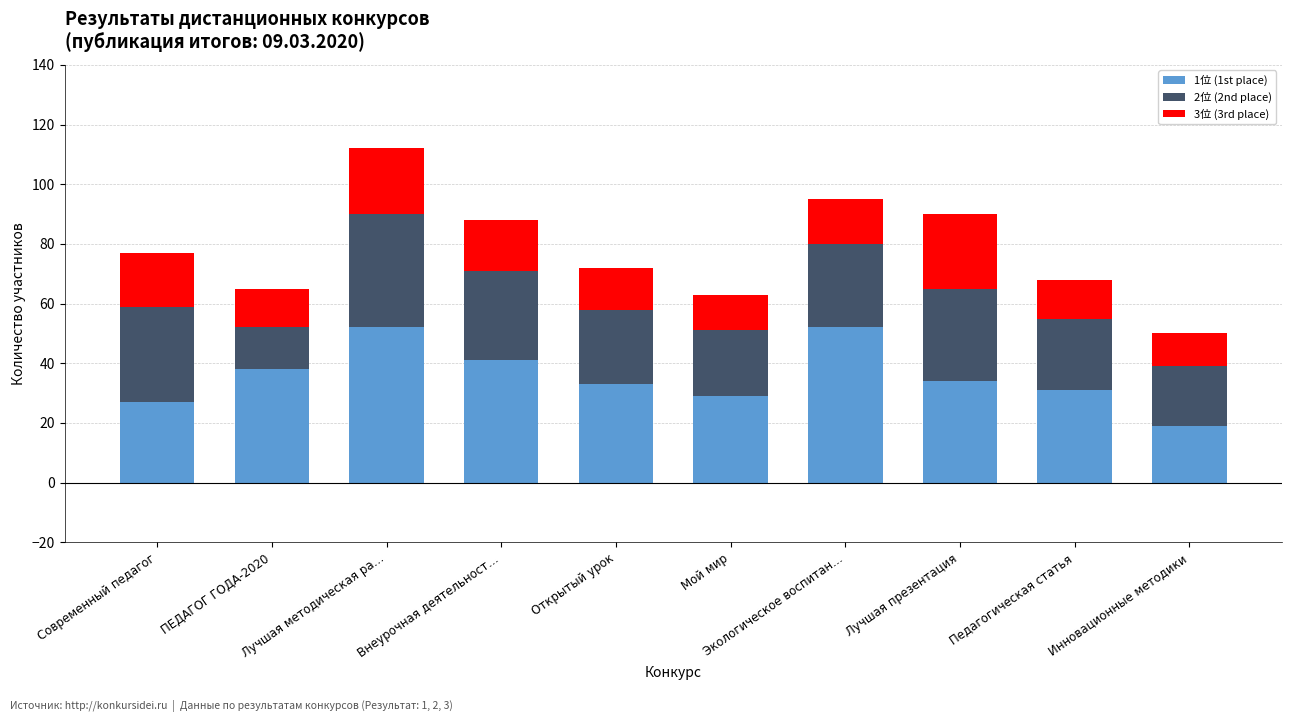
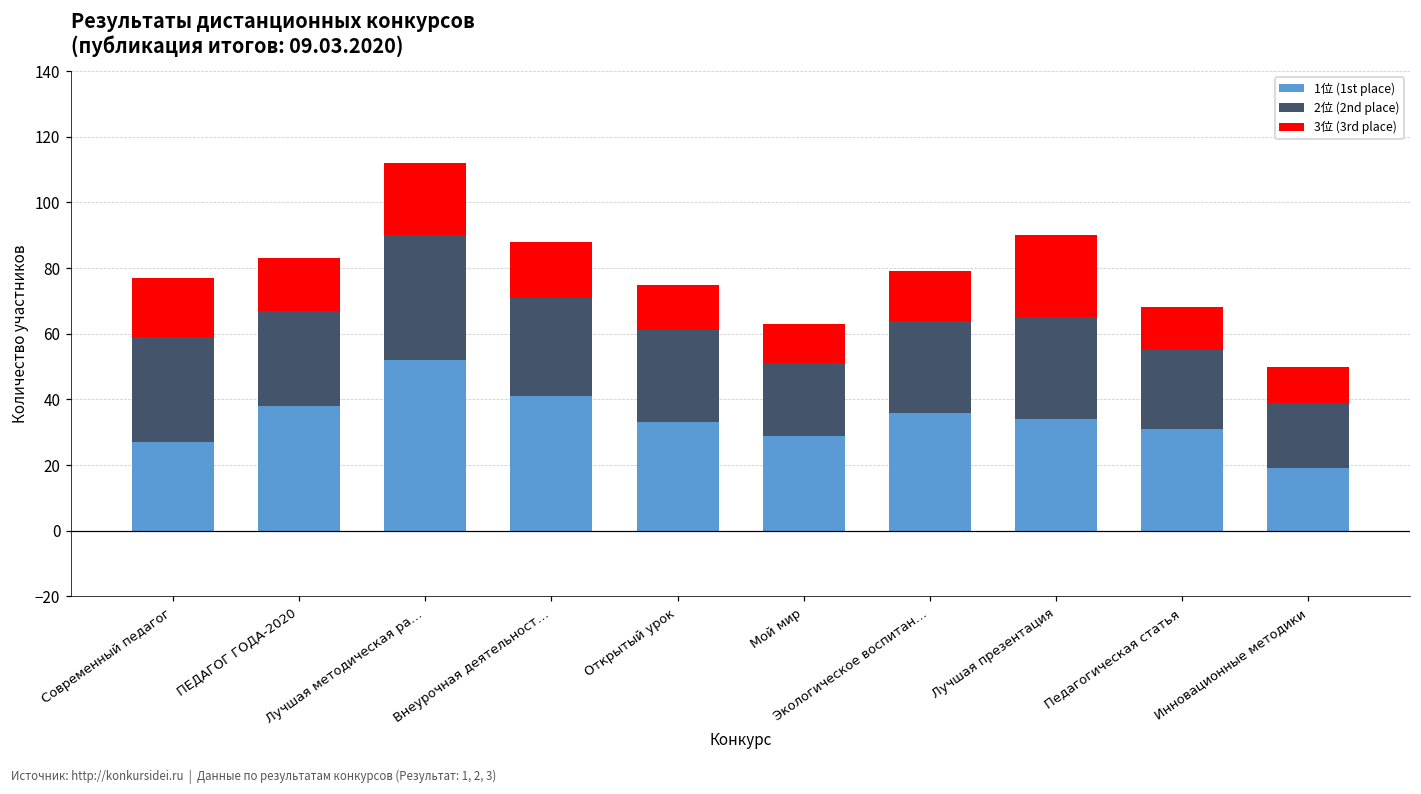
  {
    "1位 (1st place)": {
      "Современный педагог": 27,
      "ПЕДАГОГ ГОДА-2020": 38,
      "Лучшая методическая ра…": 52,
      "Внеурочная деятельност…": 41,
      "Открытый урок": 33,
      "Мой мир": 29,
-     "Экологическое воспитан…": 52,
+     "Экологическое воспитан…": 36,
      "Лучшая презентация": 34,
      "Педагогическая статья": 31,
      "Инновационные методики": 19
    },
    "2位 (2nd place)": {
      "Современный педагог": 32,
-     "ПЕДАГОГ ГОДА-2020": 14,
+     "ПЕДАГОГ ГОДА-2020": 29,
      "Лучшая методическая ра…": 38,
      "Внеурочная деятельност…": 30,
-     "Открытый урок": 25,
+     "Открытый урок": 28,
      "Мой мир": 22,
      "Экологическое воспитан…": 28,
      "Лучшая презентация": 31,
      "Педагогическая статья": 24,
      "Инновационные методики": 20
    },
    "3位 (3rd place)": {
      "Современный педагог": 18,
-     "ПЕДАГОГ ГОДА-2020": 13,
+     "ПЕДАГОГ ГОДА-2020": 16,
      "Лучшая методическая ра…": 22,
      "Внеурочная деятельност…": 17,
      "Открытый урок": 14,
      "Мой мир": 12,
      "Экологическое воспитан…": 15,
      "Лучшая презентация": 25,
      "Педагогическая статья": 13,
      "Инновационные методики": 11
    }
  }
